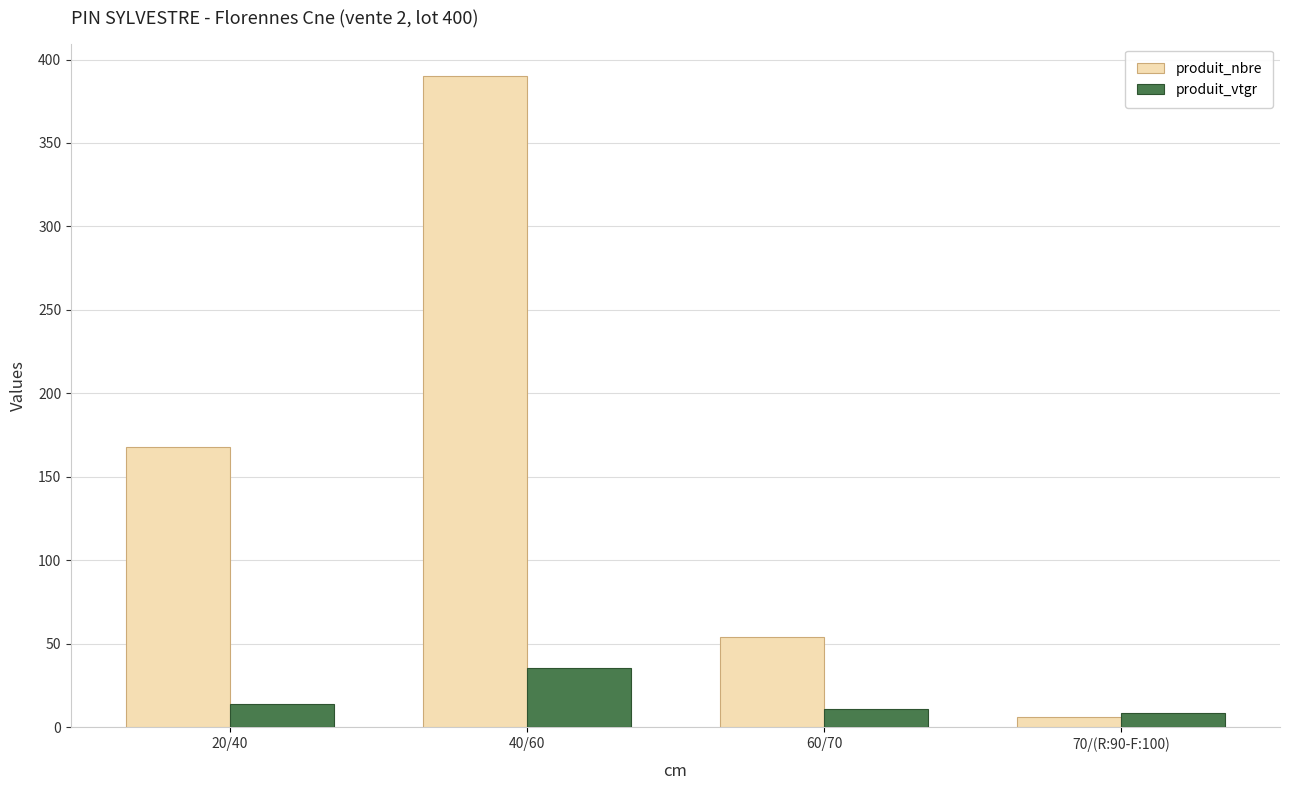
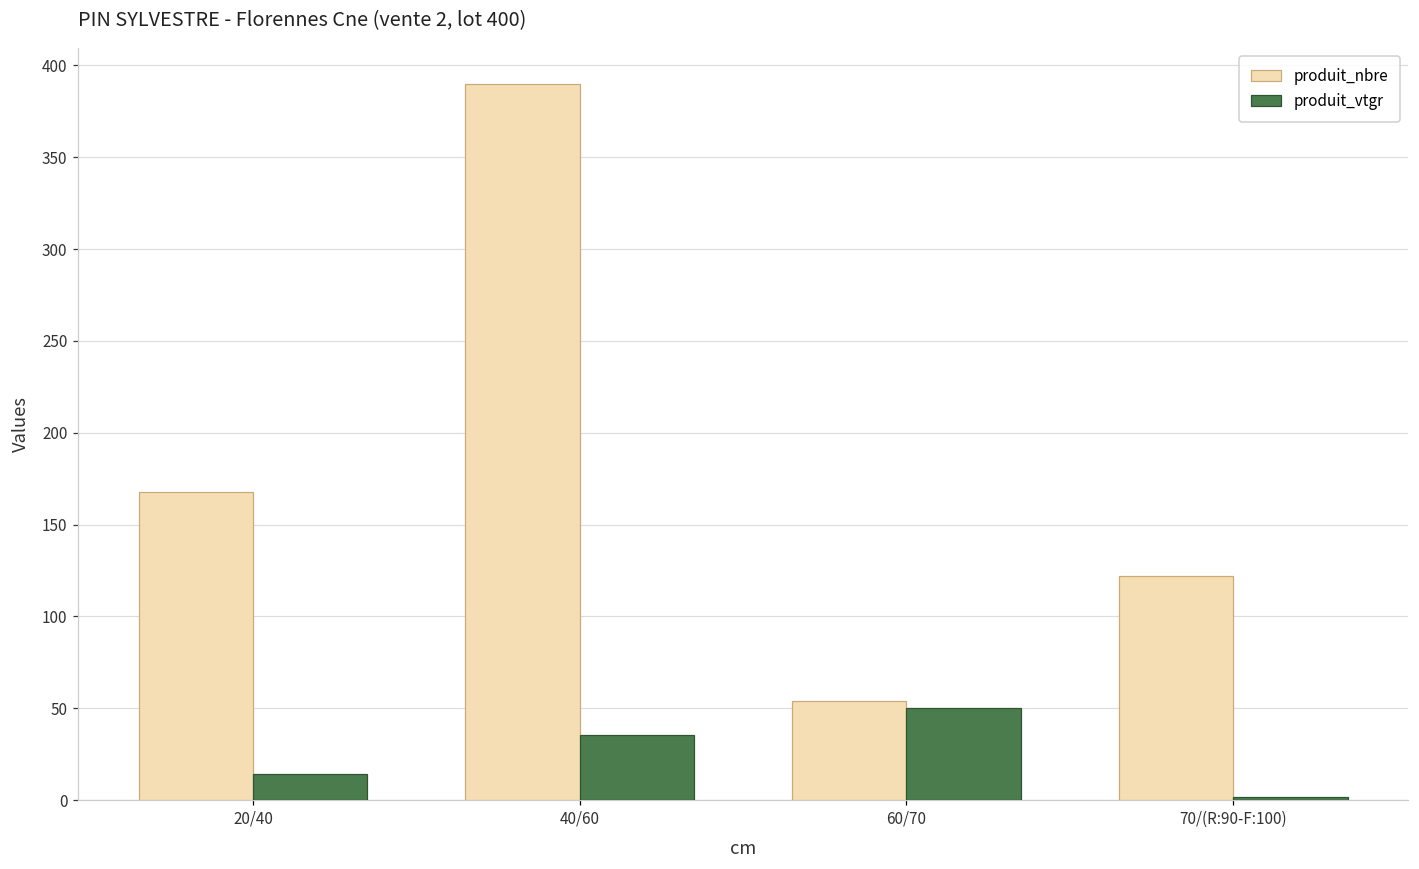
  {
    "produit_nbre": {
      "20/40": 168,
      "40/60": 390,
      "60/70": 54,
-     "70/(R:90-F:100)": 6
+     "70/(R:90-F:100)": 122
    },
    "produit_vtgr": {
      "20/40": 14,
      "40/60": 35,
-     "60/70": 11,
-     "70/(R:90-F:100)": 8
+     "60/70": 50,
+     "70/(R:90-F:100)": 2
    }
  }
